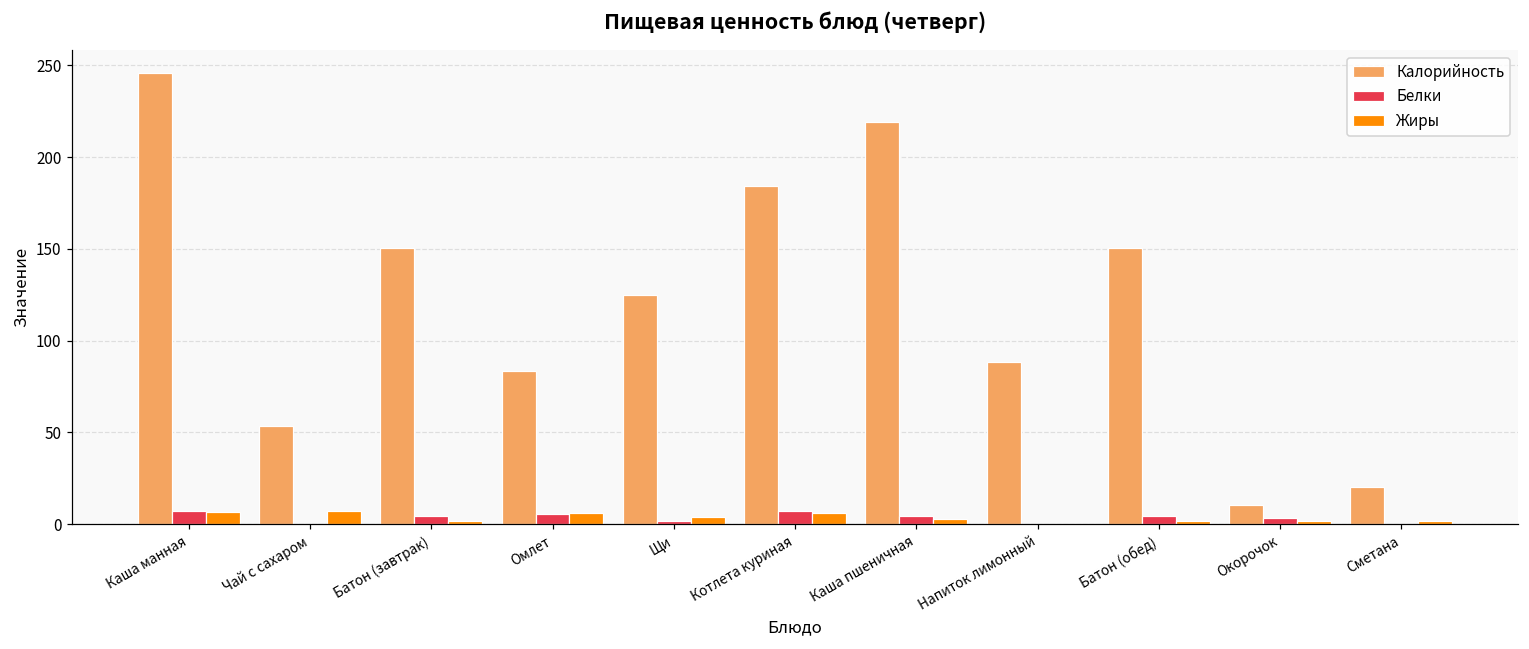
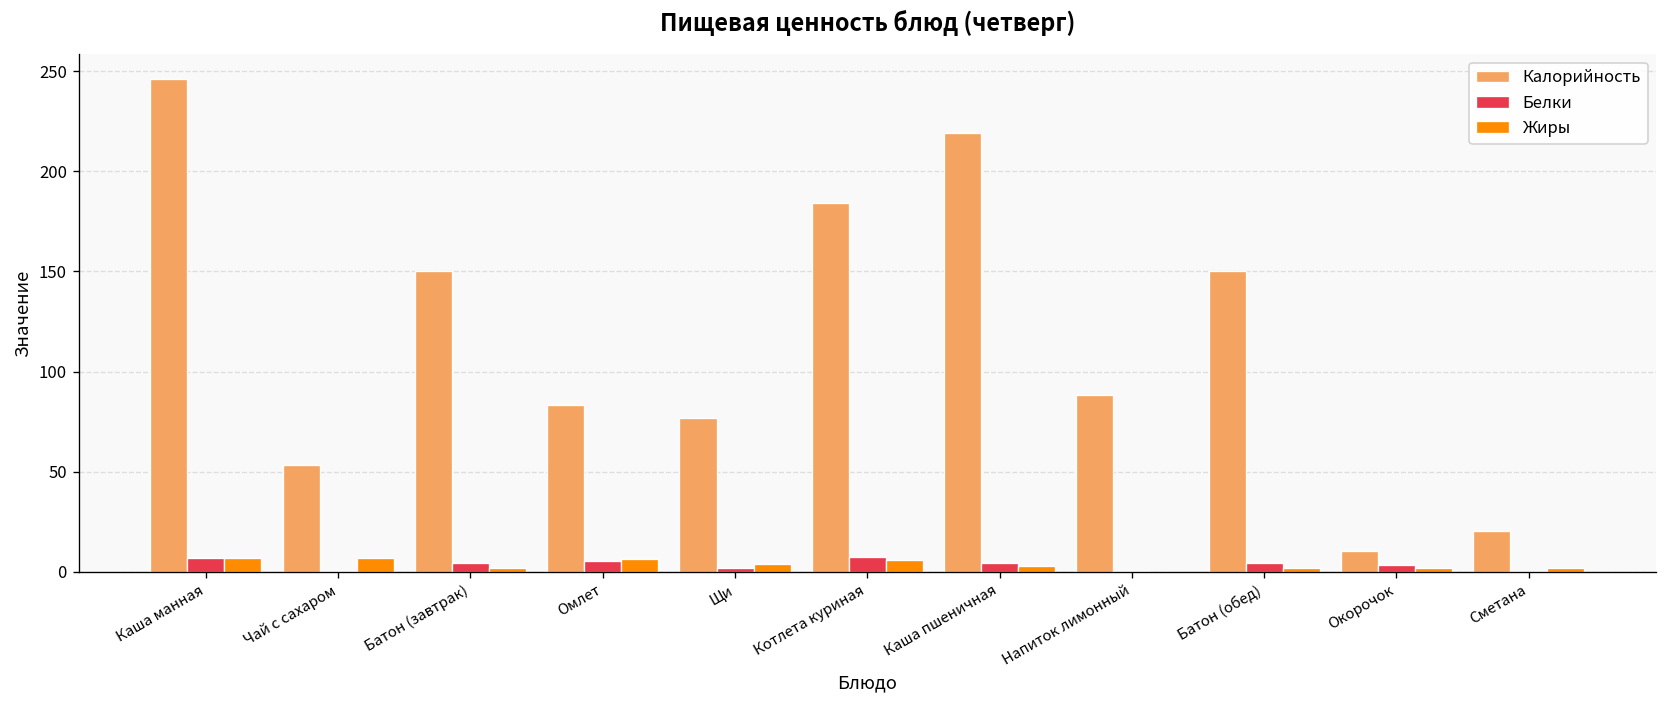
  {
    "Калорийность": {
      "Каша манная": 246,
      "Чай с сахаром": 53,
      "Батон (завтрак)": 150,
      "Омлет": 83,
-     "Щи": 125,
+     "Щи": 77,
      "Котлета куриная": 184,
      "Каша пшеничная": 219,
      "Напиток лимонный": 88,
      "Батон (обед)": 150,
      "Окорочок": 10,
      "Сметана": 20
    },
    "Белки": {
      "Каша манная": 7,
      "Батон (завтрак)": 4,
      "Омлет": 5,
      "Щи": 2,
      "Котлета куриная": 7,
      "Каша пшеничная": 4,
      "Батон (обед)": 4,
      "Окорочок": 4
    },
    "Жиры": {
      "Каша манная": 7,
      "Чай с сахаром": 7,
      "Батон (завтрак)": 2,
      "Омлет": 6,
      "Щи": 4,
      "Котлета куриная": 6,
      "Каша пшеничная": 3,
      "Батон (обед)": 2,
      "Окорочок": 2,
      "Сметана": 2
    }
  }
